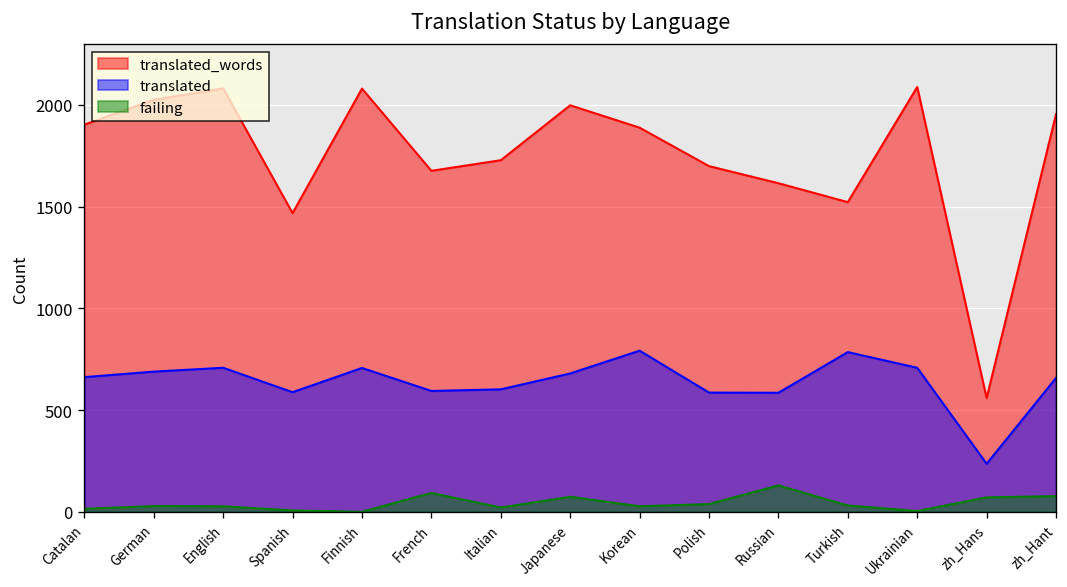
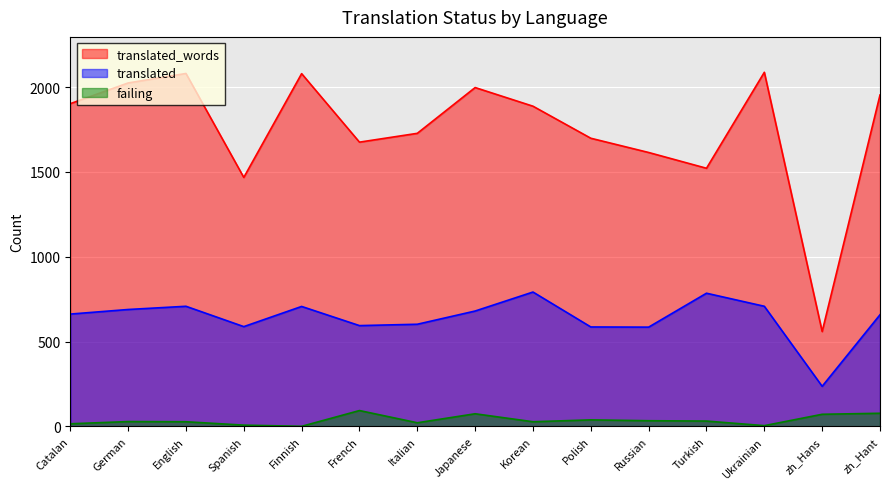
  {
    "translated_words": {
      "Catalan": 1900,
      "Spanish": 1470,
      "Finnish": 2080,
      "French": 1680,
      "Italian": 1730,
      "Japanese": 2000,
      "Korean": 1890,
      "Polish": 1700,
      "Russian": 1620,
      "Turkish": 1520,
      "Ukrainian": 2090,
      "zh_Hans": 560,
      "zh_Hant": 1950
    },
    "translated": {
      "Catalan": 660,
      "German": 690,
      "English": 710,
      "Spanish": 590,
      "Finnish": 710,
      "French": 590,
      "Italian": 600,
      "Japanese": 680,
      "Korean": 790,
      "Polish": 590,
      "Russian": 590,
      "Turkish": 790,
      "Ukrainian": 710,
      "zh_Hans": 240,
      "zh_Hant": 660
    },
    "failing": {
      "Catalan": 20,
      "German": 30,
      "English": 30,
      "Spanish": 10,
      "Finnish": 0,
      "French": 90,
      "Italian": 20,
      "Japanese": 70,
      "Korean": 30,
      "Polish": 40,
-     "Russian": 130,
+     "Russian": 30,
      "Turkish": 30,
      "Ukrainian": 0,
      "zh_Hans": 70,
      "zh_Hant": 80
    }
  }
